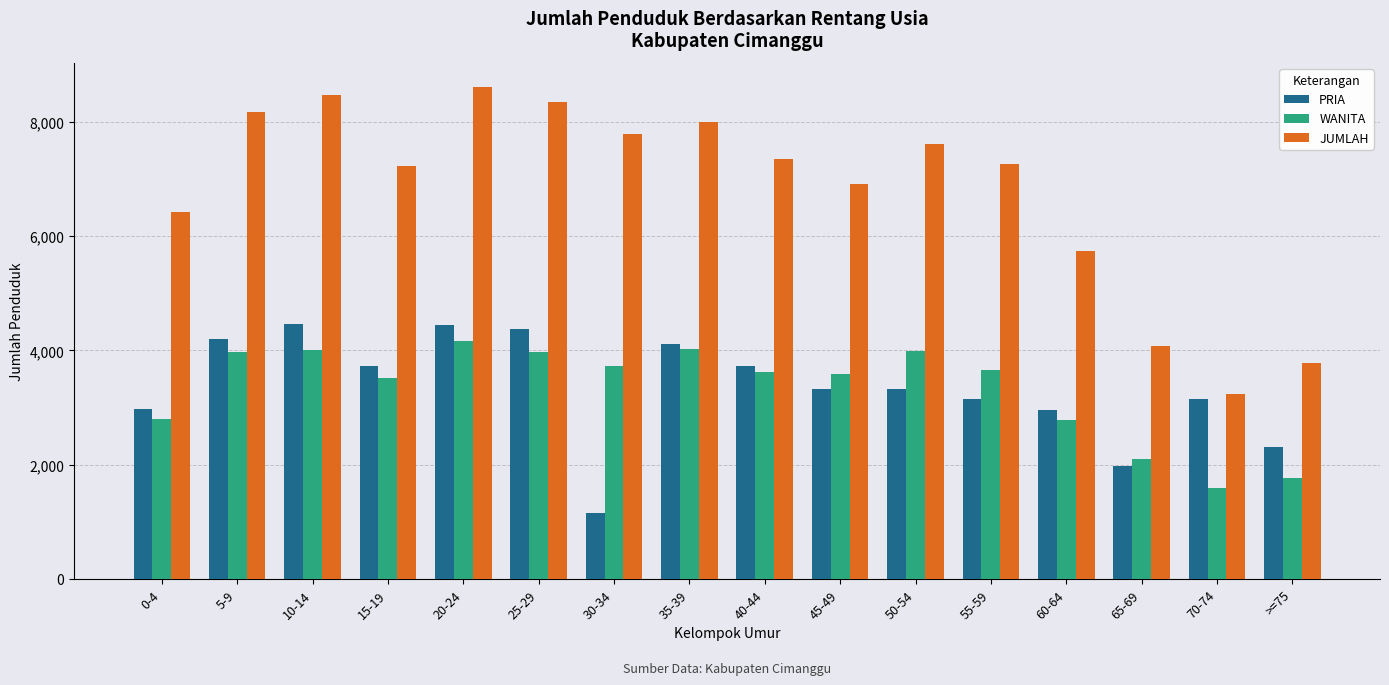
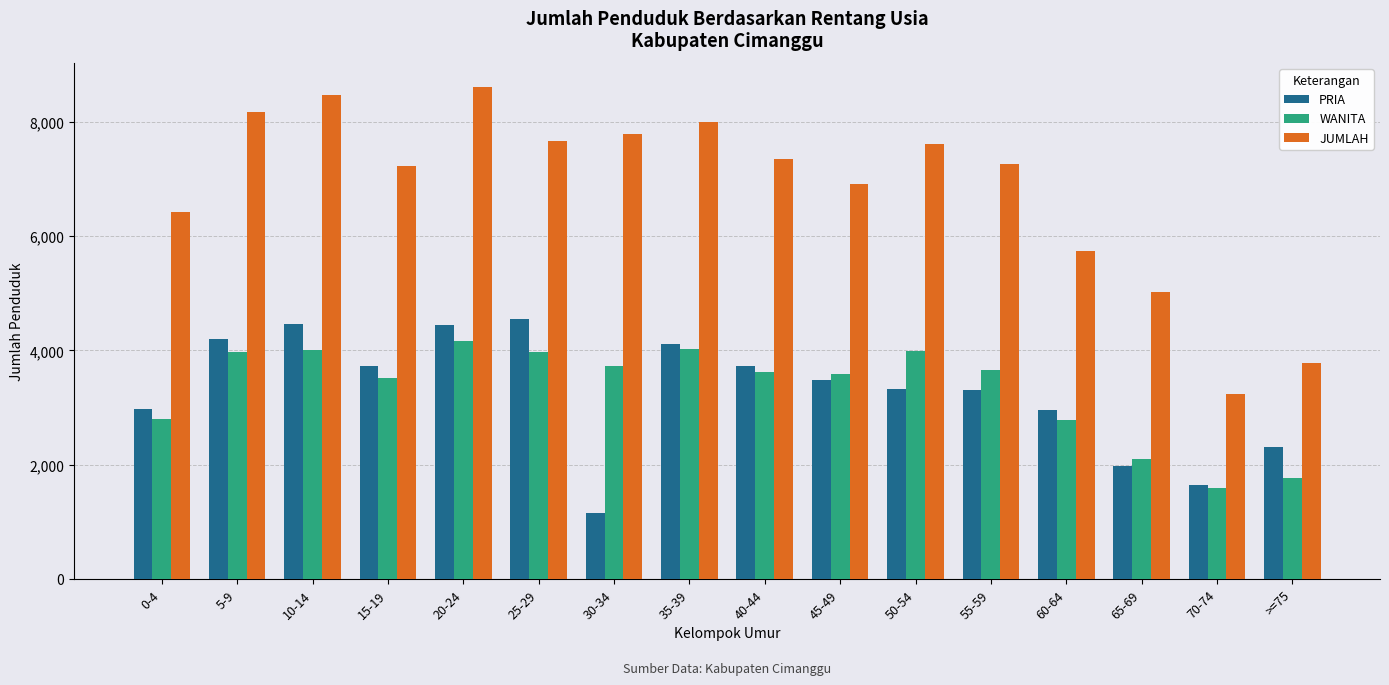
  {
    "PRIA": {
      "0-4": "3,000",
      "5-9": "4,200",
      "10-14": "4,500",
      "15-19": "3,700",
      "20-24": "4,400",
-     "25-29": "4,400",
+     "25-29": "4,600",
      "30-34": "1,200",
      "35-39": "4,100",
      "40-44": "3,700",
-     "45-49": "3,300",
+     "45-49": "3,500",
      "50-54": "3,300",
-     "55-59": "3,200",
+     "55-59": "3,300",
      "60-64": "3,000",
      "65-69": "2,000",
-     "70-74": "3,200",
+     "70-74": "1,600",
      ">=75": "2,300"
    },
    "WANITA": {
      "0-4": "2,800",
      "5-9": "4,000",
      "10-14": "4,000",
      "15-19": "3,500",
      "20-24": "4,200",
      "25-29": "4,000",
      "30-34": "3,700",
      "35-39": "4,000",
      "40-44": "3,600",
      "45-49": "3,600",
      "50-54": "4,000",
      "55-59": "3,700",
      "60-64": "2,800",
      "65-69": "2,100",
      "70-74": "1,600",
      ">=75": "1,800"
    },
    "JUMLAH": {
      "0-4": "6,400",
      "5-9": "8,200",
      "10-14": "8,500",
      "15-19": "7,200",
      "20-24": "8,600",
-     "25-29": "8,300",
+     "25-29": "7,700",
      "30-34": "7,800",
      "35-39": "8,000",
      "40-44": "7,300",
      "45-49": "6,900",
      "50-54": "7,600",
      "55-59": "7,300",
      "60-64": "5,700",
-     "65-69": "4,100",
+     "65-69": "5,000",
      "70-74": "3,200",
      ">=75": "3,800"
    }
  }
